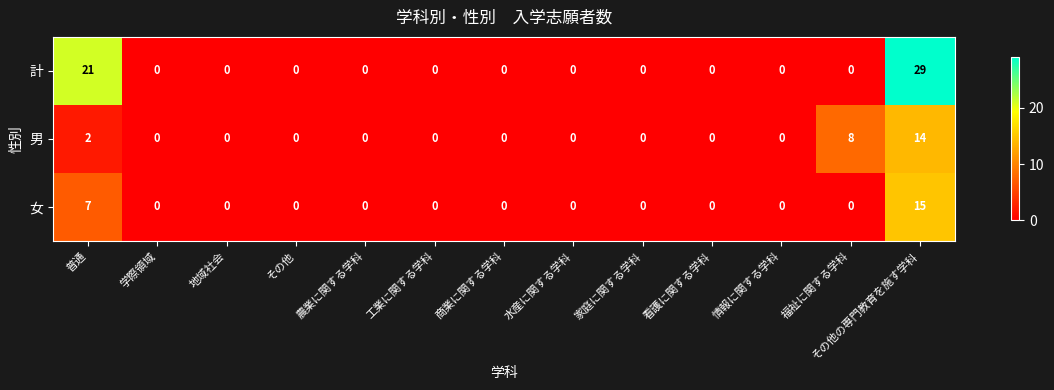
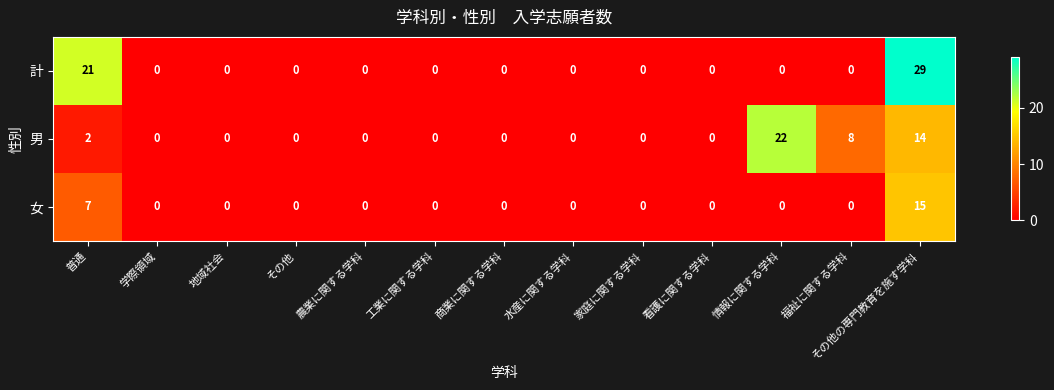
  {
    "計": {
      "普通": 21,
      "学際領域": 0,
      "地域社会": 0,
      "その他": 0,
      "農業に関する学科": 0,
      "工業に関する学科": 0,
      "商業に関する学科": 0,
      "水産に関する学科": 0,
      "家庭に関する学科": 0,
      "看護に関する学科": 0,
      "情報に関する学科": 0,
      "福祉に関する学科": 0,
      "その他の専門教育を施す学科": 29
    },
    "男": {
      "普通": 2,
      "学際領域": 0,
      "地域社会": 0,
      "その他": 0,
      "農業に関する学科": 0,
      "工業に関する学科": 0,
      "商業に関する学科": 0,
      "水産に関する学科": 0,
      "家庭に関する学科": 0,
      "看護に関する学科": 0,
-     "情報に関する学科": 0,
+     "情報に関する学科": 22,
      "福祉に関する学科": 8,
      "その他の専門教育を施す学科": 14
    },
    "女": {
      "普通": 7,
      "学際領域": 0,
      "地域社会": 0,
      "その他": 0,
      "農業に関する学科": 0,
      "工業に関する学科": 0,
      "商業に関する学科": 0,
      "水産に関する学科": 0,
      "家庭に関する学科": 0,
      "看護に関する学科": 0,
      "情報に関する学科": 0,
      "福祉に関する学科": 0,
      "その他の専門教育を施す学科": 15
    }
  }
